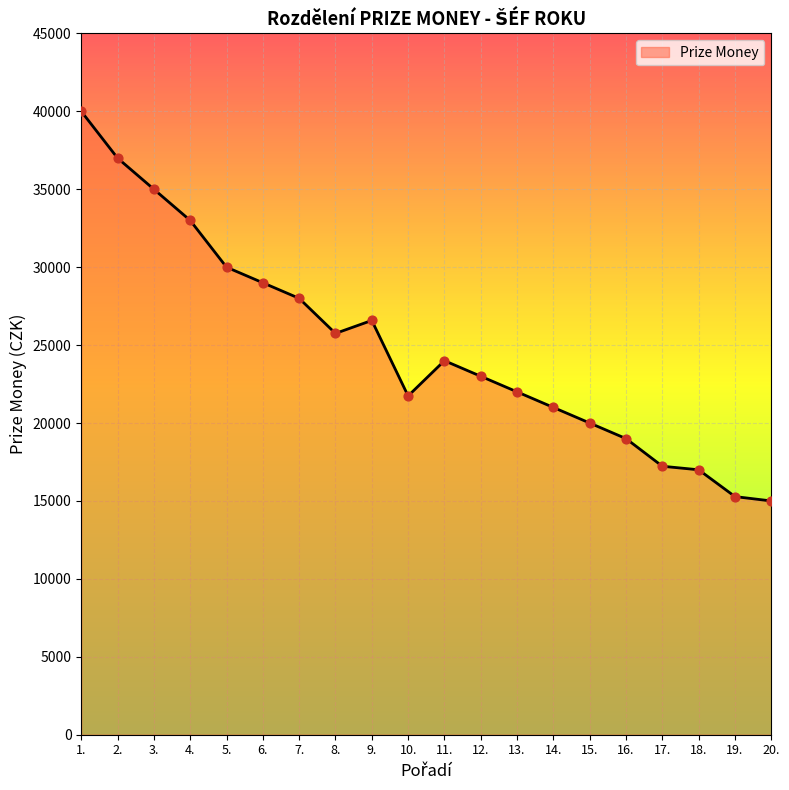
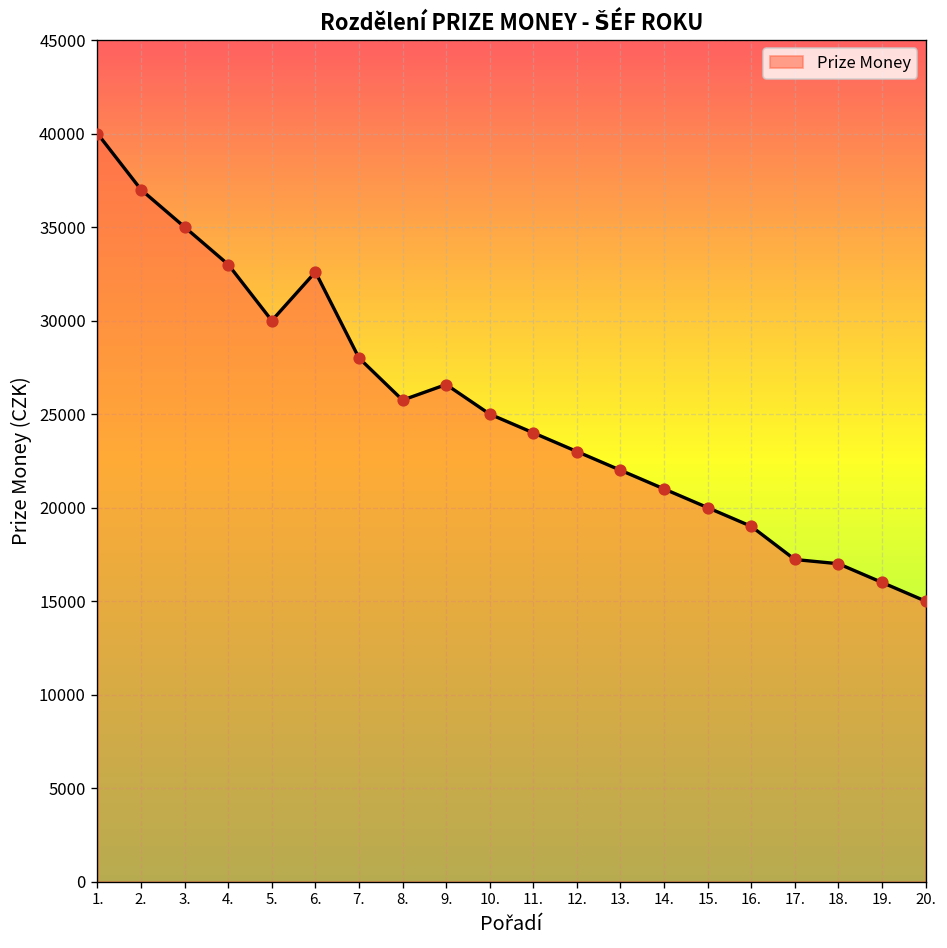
  {
    "1.": 40000,
    "2.": 37000,
    "3.": 35000,
    "4.": 33000,
    "5.": 30000,
-   "6.": 29000,
+   "6.": 32600,
    "7.": 28000,
    "8.": 25800,
    "9.": 26600,
-   "10.": 21700,
+   "10.": 25000,
    "11.": 24000,
    "12.": 23000,
    "13.": 22000,
    "14.": 21000,
    "15.": 20000,
    "16.": 19000,
    "17.": 17200,
    "18.": 17000,
-   "19.": 15300,
+   "19.": 16000,
    "20.": 15000
  }
